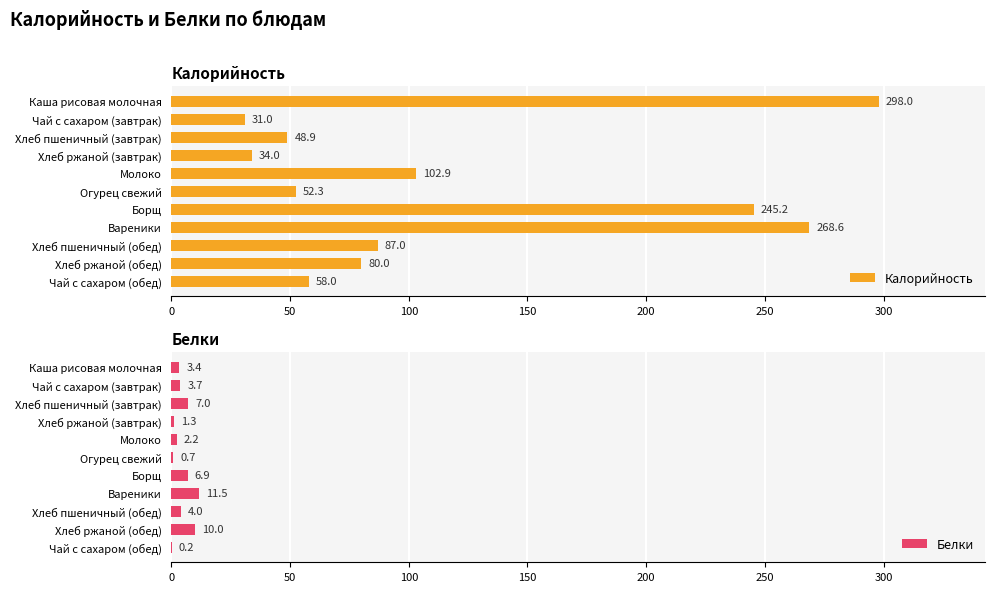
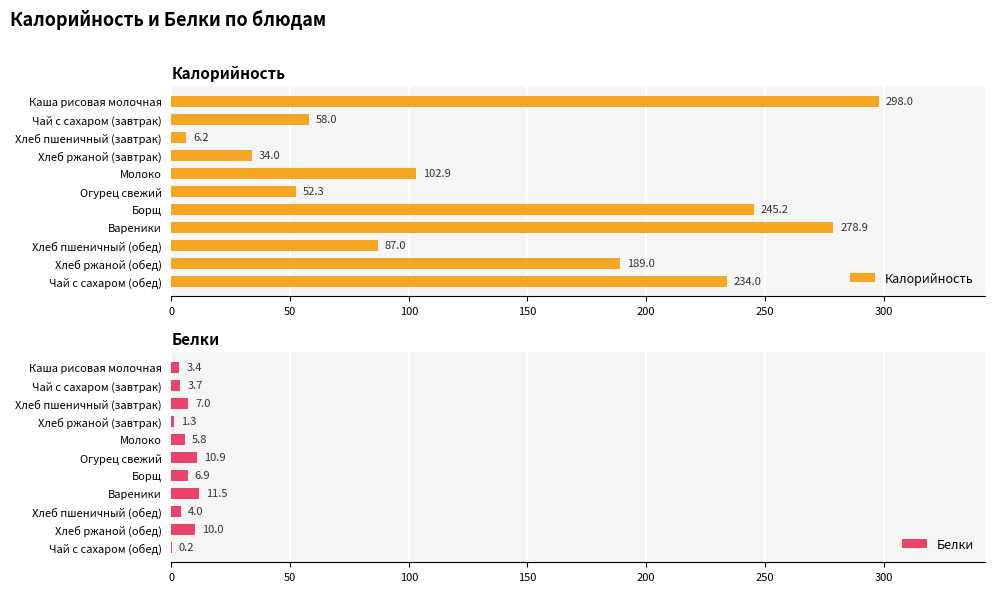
  {
    "Калорийность": {
      "Каша рисовая молочная": 298.0,
-     "Чай с сахаром (завтрак)": 31.0,
-     "Хлеб пшеничный (завтрак)": 48.9,
+     "Чай с сахаром (завтрак)": 58.0,
+     "Хлеб пшеничный (завтрак)": 6.2,
      "Хлеб ржаной (завтрак)": 34.0,
      "Молоко": 102.9,
      "Огурец свежий": 52.3,
      "Борщ": 245.2,
-     "Вареники": 268.6,
+     "Вареники": 278.9,
      "Хлеб пшеничный (обед)": 87.0,
-     "Хлеб ржаной (обед)": 80.0,
-     "Чай с сахаром (обед)": 58.0
+     "Хлеб ржаной (обед)": 189.0,
+     "Чай с сахаром (обед)": 234.0
    },
    "Белки": {
      "Каша рисовая молочная": 3.4,
      "Чай с сахаром (завтрак)": 3.7,
      "Хлеб пшеничный (завтрак)": 7.0,
      "Хлеб ржаной (завтрак)": 1.3,
-     "Молоко": 2.2,
-     "Огурец свежий": 0.7,
+     "Молоко": 5.8,
+     "Огурец свежий": 10.9,
      "Борщ": 6.9,
      "Вареники": 11.5,
      "Хлеб пшеничный (обед)": 4.0,
      "Хлеб ржаной (обед)": 10.0,
      "Чай с сахаром (обед)": 0.2
    }
  }
